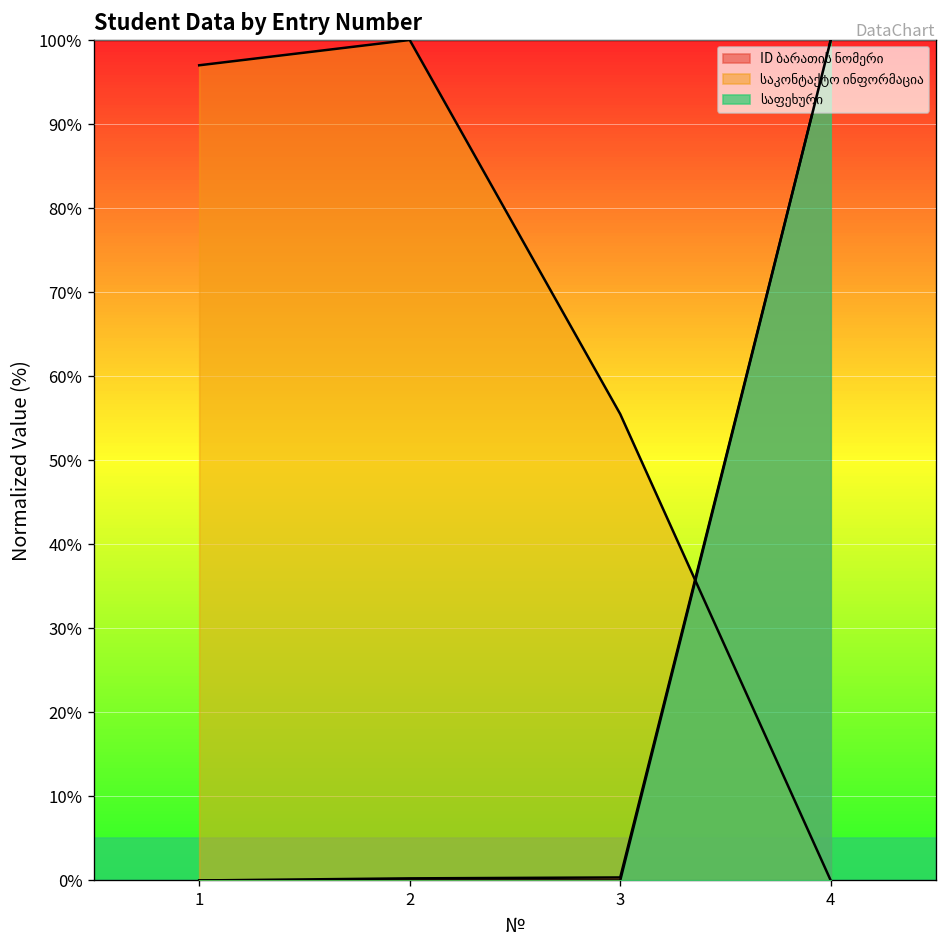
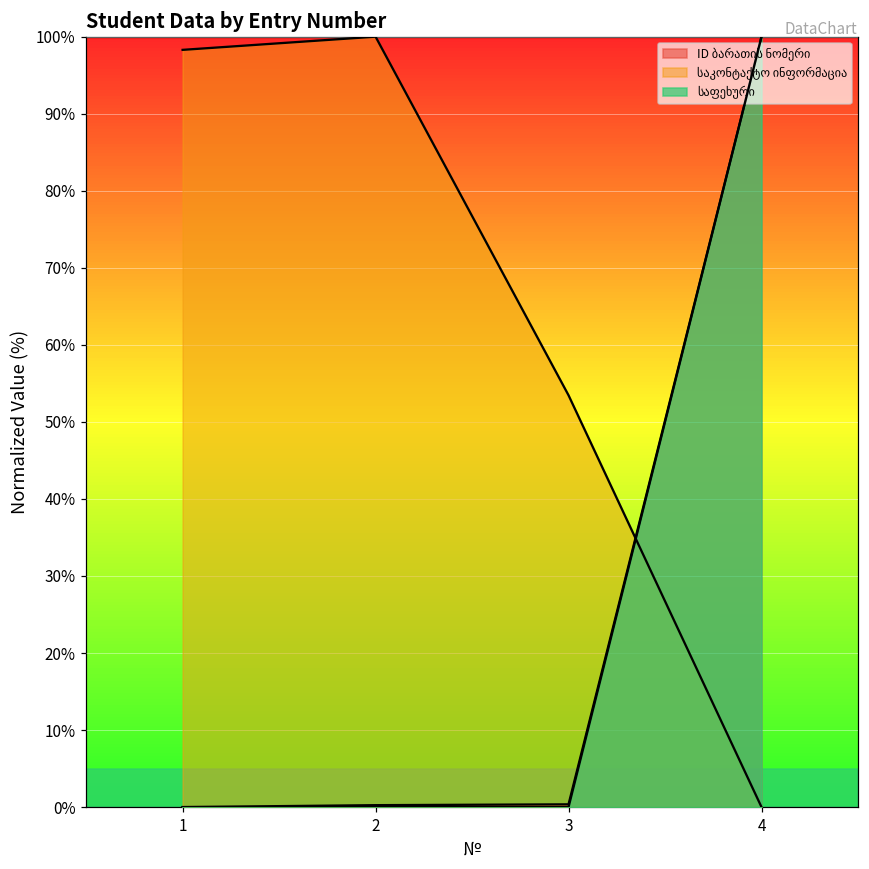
  {
    "საკონტაქტო ინფორმაცია": {
-     "1": "97%",
+     "1": "98%",
      "2": "100%",
-     "3": "55%"
+     "3": "53%"
    }
  }
